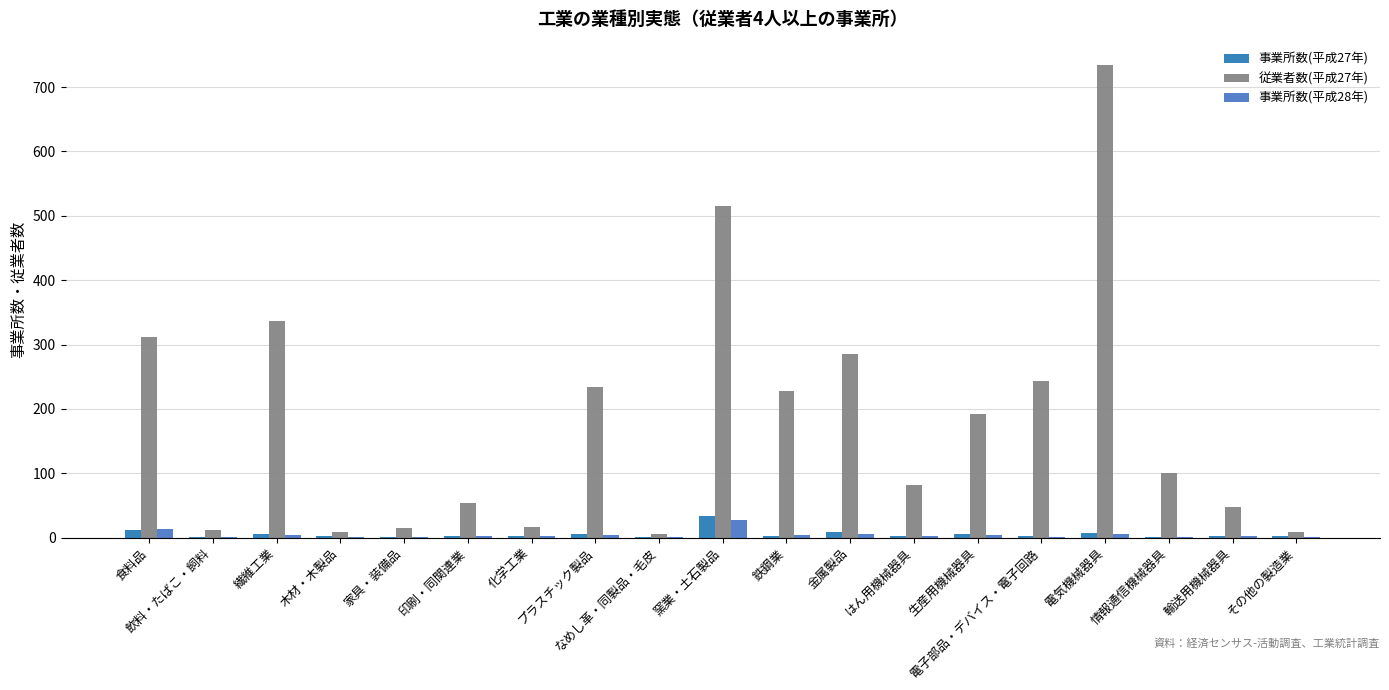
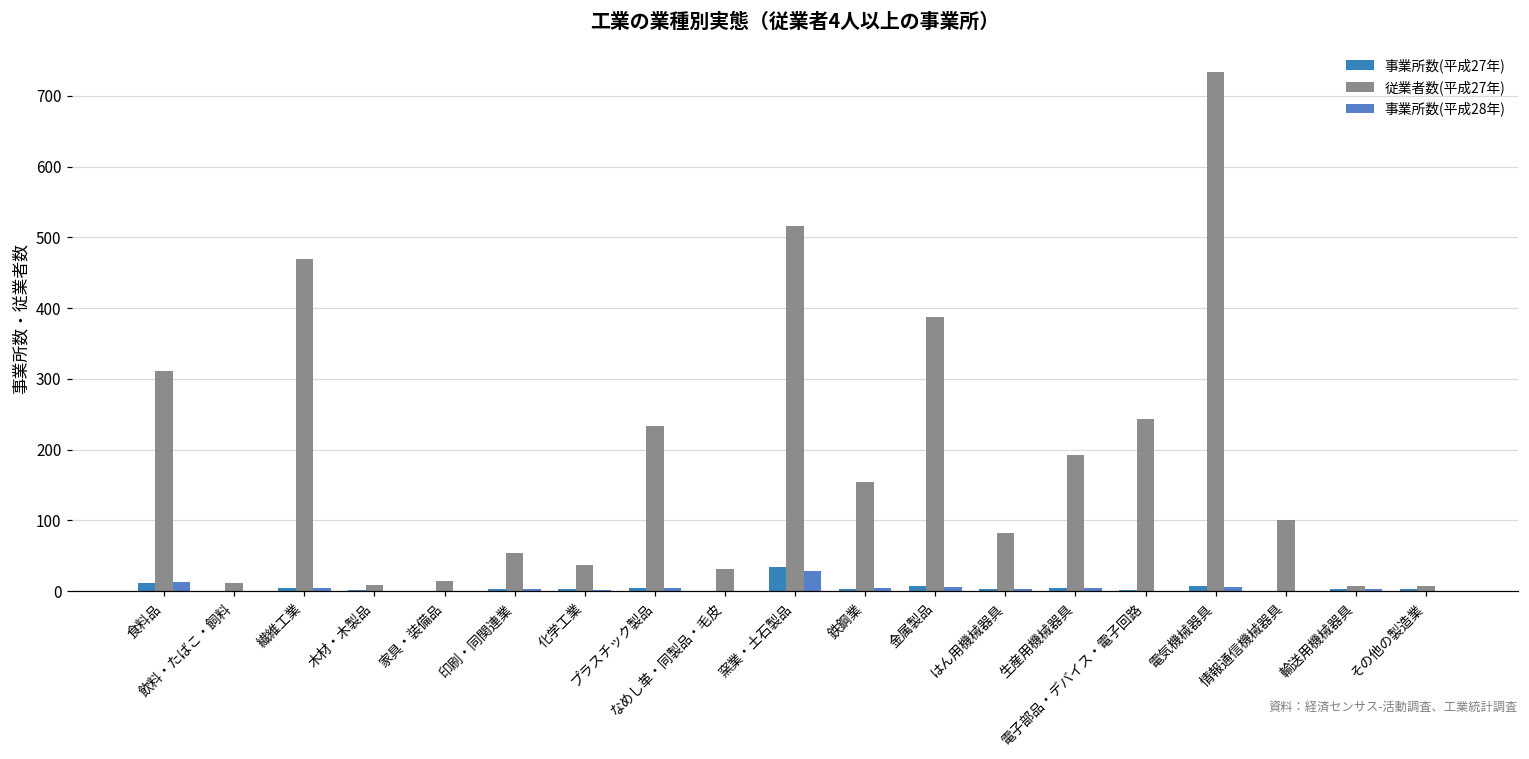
  {
    "従業者数(平成27年)": {
      "食料品": 310,
      "飲料・たばこ・飼料": 10,
-     "繊維工業": 340,
+     "繊維工業": 470,
      "木材・木製品": 10,
      "家具・装備品": 20,
      "印刷・同関連業": 50,
-     "化学工業": 20,
+     "化学工業": 40,
      "プラスチック製品": 230,
-     "なめし革・同製品・毛皮": 10,
+     "なめし革・同製品・毛皮": 30,
      "窯業・土石製品": 520,
-     "鉄鋼業": 230,
-     "金属製品": 290,
+     "鉄鋼業": 150,
+     "金属製品": 390,
      "はん用機械器具": 80,
      "生産用機械器具": 190,
      "電子部品・デバイス・電子回路": 240,
      "電気機械器具": 730,
      "情報通信機械器具": 100,
-     "輸送用機械器具": 50,
+     "輸送用機械器具": 10,
      "その他の製造業": 10
    }
  }
